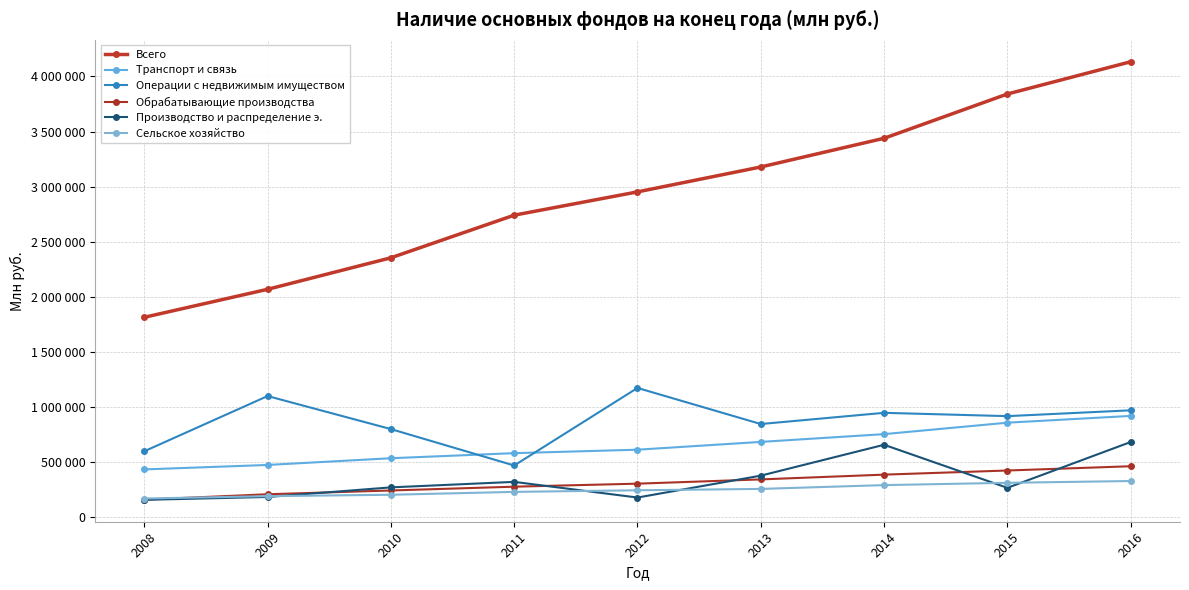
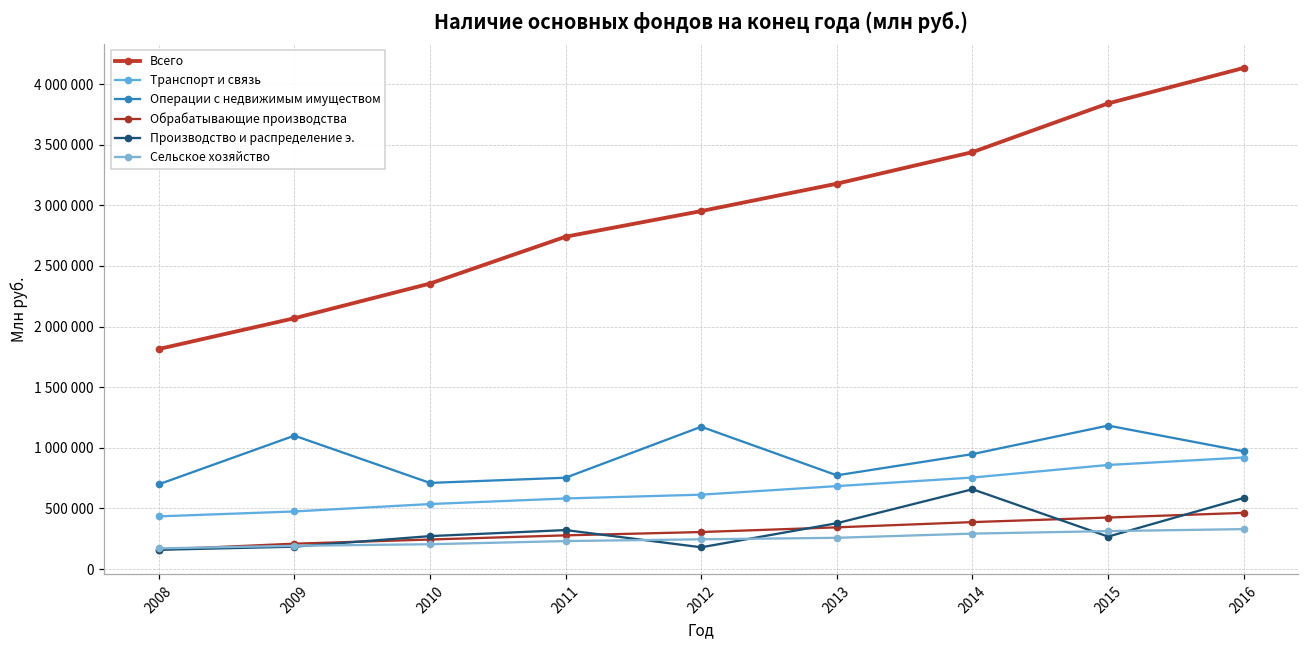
  {
    "Операции с недвижимым имуществом": {
-     "2008": 600000,
+     "2008": 700000,
      "2009": 1100000,
-     "2010": 800000,
-     "2011": 470000,
+     "2010": 710000,
+     "2011": 750000,
      "2012": 1170000,
-     "2013": 850000,
+     "2013": 770000,
      "2014": 950000,
-     "2015": 920000,
+     "2015": 1180000,
      "2016": 970000
    },
    "Производство и распределение э.": {
      "2010": 270000,
      "2011": 320000,
      "2012": 180000,
      "2013": 380000,
      "2014": 660000,
      "2015": 270000,
-     "2016": 680000
+     "2016": 590000
    }
  }
